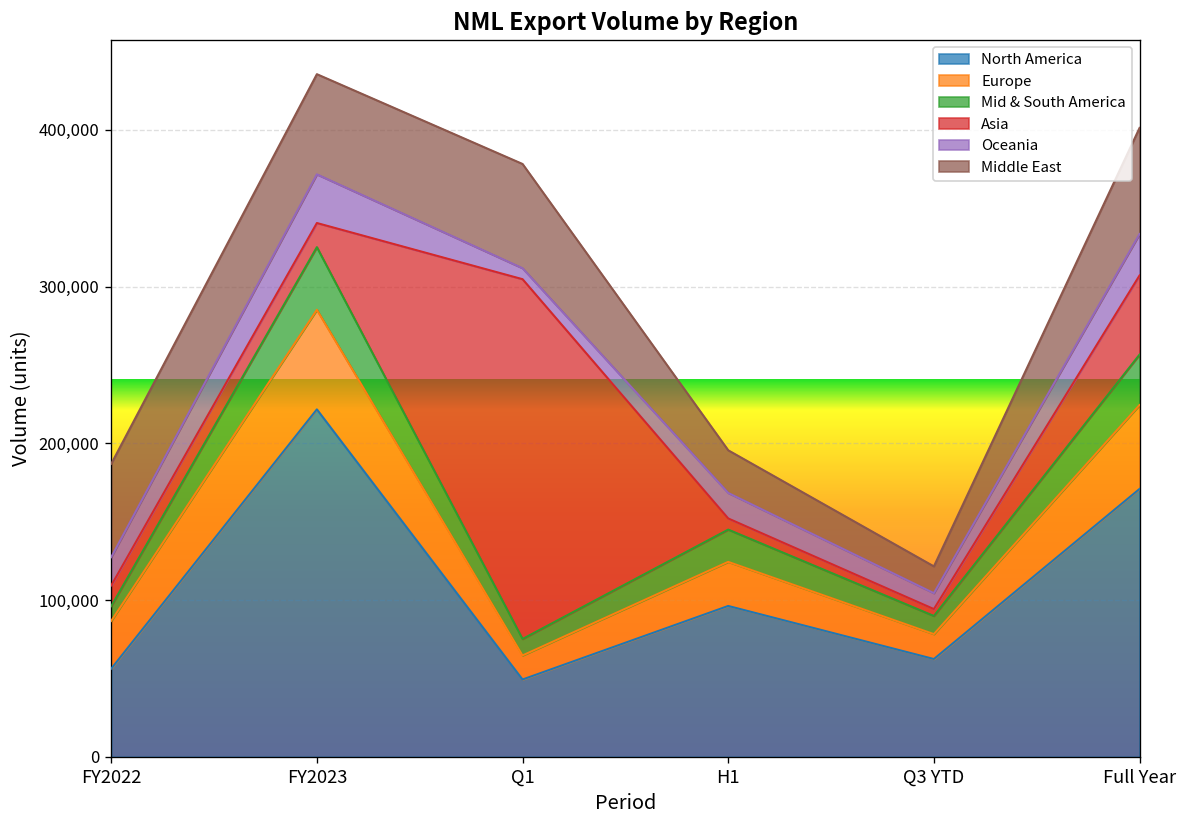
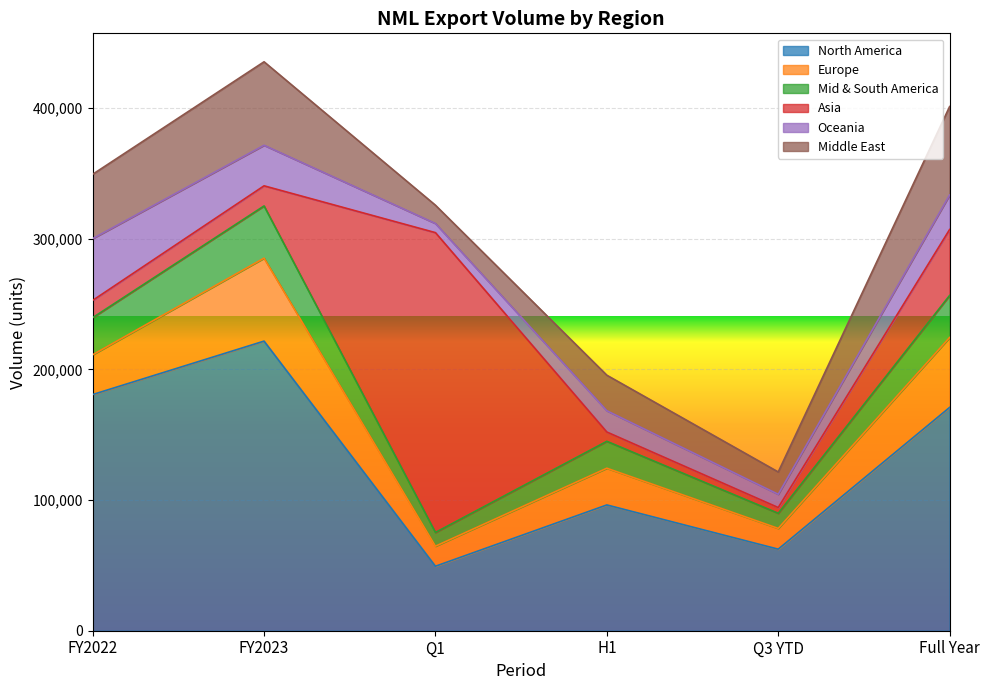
  {
    "North America": {
-     "FY2022": "56,000",
+     "FY2022": "181,000",
      "FY2023": "222,000",
      "Q1": "49,000",
      "H1": "96,000",
      "Q3 YTD": "62,000",
      "Full Year": "171,000"
    },
    "Europe": {
      "FY2022": "30,000",
      "FY2023": "63,000",
      "Q1": "15,000",
      "H1": "28,000",
      "Q3 YTD": "16,000",
      "Full Year": "54,000"
    },
    "Mid & South America": {
-     "FY2022": "9,000",
+     "FY2022": "28,000",
      "FY2023": "40,000",
      "Q1": "11,000",
      "H1": "21,000",
      "Q3 YTD": "12,000",
      "Full Year": "32,000"
    },
    "Asia": {
      "FY2022": "13,000",
      "FY2023": "15,000",
      "Q1": "229,000",
      "H1": "7,000",
      "Q3 YTD": "4,000",
      "Full Year": "50,000"
    },
    "Oceania": {
-     "FY2022": "18,000",
+     "FY2022": "47,000",
      "FY2023": "31,000",
      "Q1": "7,000",
      "H1": "16,000",
      "Q3 YTD": "10,000",
      "Full Year": "26,000"
    },
    "Middle East": {
-     "FY2022": "60,000",
+     "FY2022": "49,000",
      "FY2023": "64,000",
-     "Q1": "67,000",
+     "Q1": "14,000",
      "H1": "27,000",
      "Q3 YTD": "17,000",
      "Full Year": "68,000"
    }
  }
